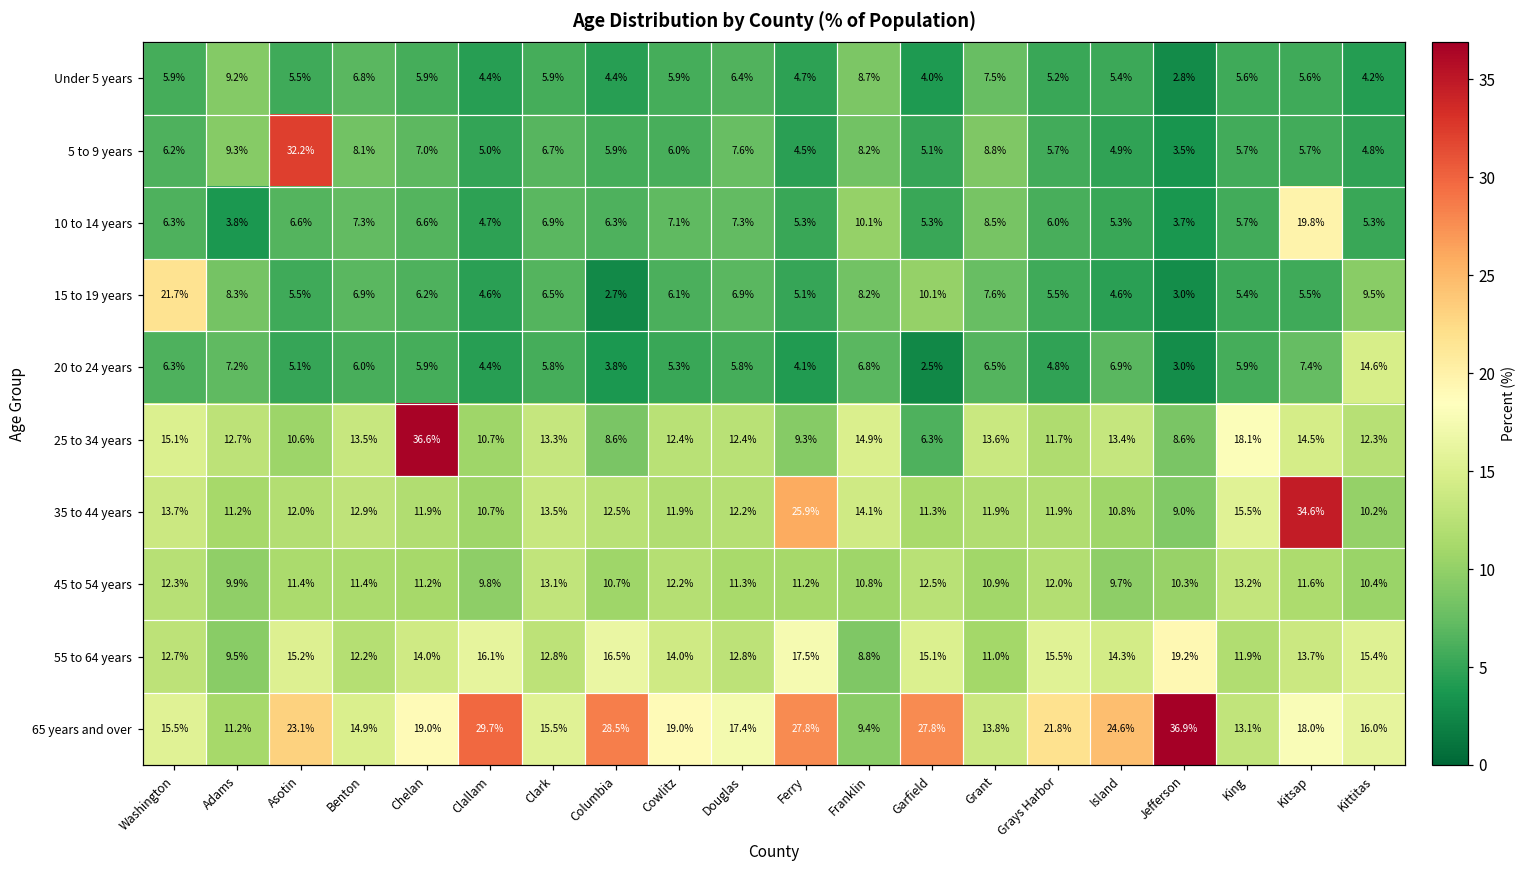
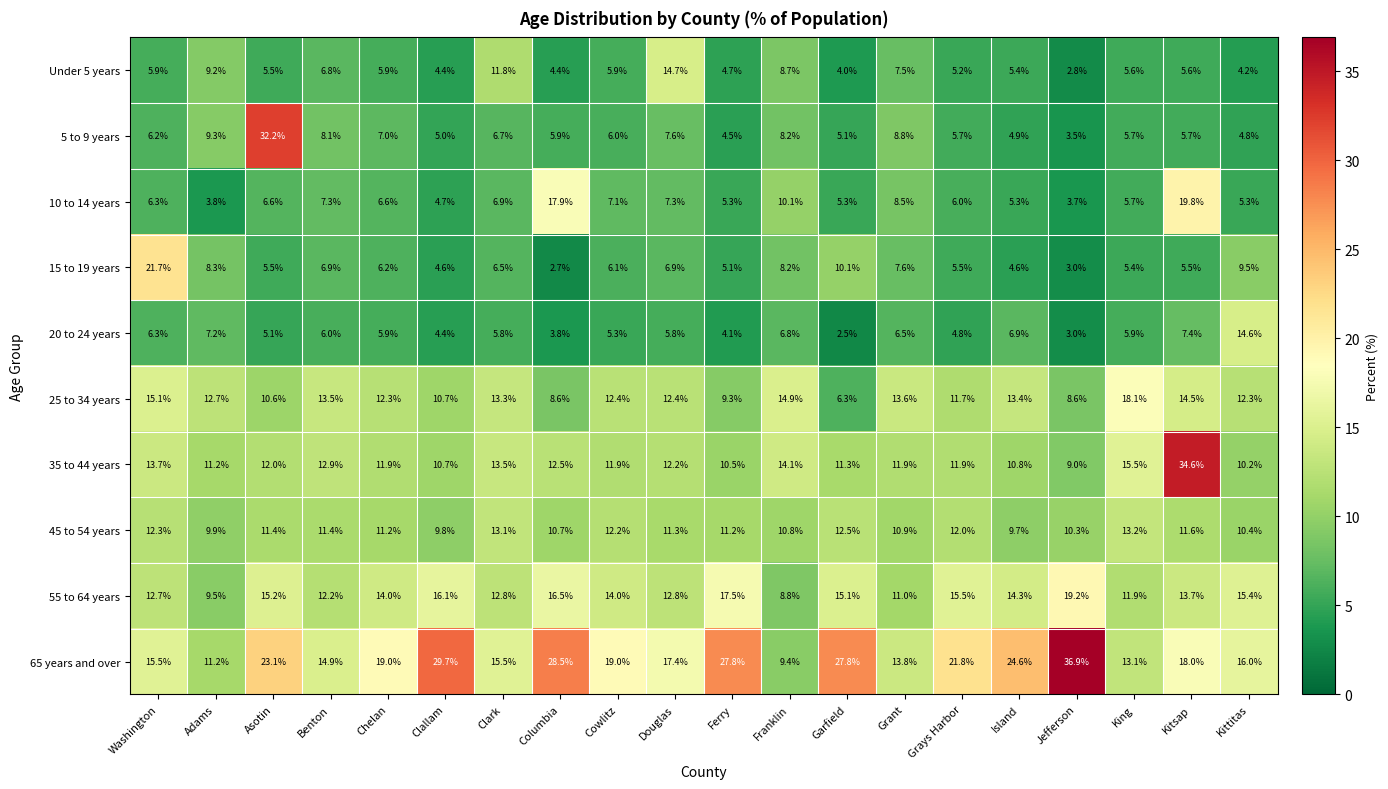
  {
    "Under 5 years": {
      "Washington": "5.9%",
      "Adams": "9.2%",
      "Asotin": "5.5%",
      "Benton": "6.8%",
      "Chelan": "5.9%",
      "Clallam": "4.4%",
-     "Clark": "5.9%",
+     "Clark": "11.8%",
      "Columbia": "4.4%",
      "Cowlitz": "5.9%",
-     "Douglas": "6.4%",
+     "Douglas": "14.7%",
      "Ferry": "4.7%",
      "Franklin": "8.7%",
      "Garfield": "4.0%",
      "Grant": "7.5%",
      "Grays Harbor": "5.2%",
      "Island": "5.4%",
      "Jefferson": "2.8%",
      "King": "5.6%",
      "Kitsap": "5.6%",
      "Kittitas": "4.2%"
    },
    "5 to 9 years": {
      "Washington": "6.2%",
      "Adams": "9.3%",
      "Asotin": "32.2%",
      "Benton": "8.1%",
      "Chelan": "7.0%",
      "Clallam": "5.0%",
      "Clark": "6.7%",
      "Columbia": "5.9%",
      "Cowlitz": "6.0%",
      "Douglas": "7.6%",
      "Ferry": "4.5%",
      "Franklin": "8.2%",
      "Garfield": "5.1%",
      "Grant": "8.8%",
      "Grays Harbor": "5.7%",
      "Island": "4.9%",
      "Jefferson": "3.5%",
      "King": "5.7%",
      "Kitsap": "5.7%",
      "Kittitas": "4.8%"
    },
    "10 to 14 years": {
      "Washington": "6.3%",
      "Adams": "3.8%",
      "Asotin": "6.6%",
      "Benton": "7.3%",
      "Chelan": "6.6%",
      "Clallam": "4.7%",
      "Clark": "6.9%",
-     "Columbia": "6.3%",
+     "Columbia": "17.9%",
      "Cowlitz": "7.1%",
      "Douglas": "7.3%",
      "Ferry": "5.3%",
      "Franklin": "10.1%",
      "Garfield": "5.3%",
      "Grant": "8.5%",
      "Grays Harbor": "6.0%",
      "Island": "5.3%",
      "Jefferson": "3.7%",
      "King": "5.7%",
      "Kitsap": "19.8%",
      "Kittitas": "5.3%"
    },
    "15 to 19 years": {
      "Washington": "21.7%",
      "Adams": "8.3%",
      "Asotin": "5.5%",
      "Benton": "6.9%",
      "Chelan": "6.2%",
      "Clallam": "4.6%",
      "Clark": "6.5%",
      "Columbia": "2.7%",
      "Cowlitz": "6.1%",
      "Douglas": "6.9%",
      "Ferry": "5.1%",
      "Franklin": "8.2%",
      "Garfield": "10.1%",
      "Grant": "7.6%",
      "Grays Harbor": "5.5%",
      "Island": "4.6%",
      "Jefferson": "3.0%",
      "King": "5.4%",
      "Kitsap": "5.5%",
      "Kittitas": "9.5%"
    },
    "20 to 24 years": {
      "Washington": "6.3%",
      "Adams": "7.2%",
      "Asotin": "5.1%",
      "Benton": "6.0%",
      "Chelan": "5.9%",
      "Clallam": "4.4%",
      "Clark": "5.8%",
      "Columbia": "3.8%",
      "Cowlitz": "5.3%",
      "Douglas": "5.8%",
      "Ferry": "4.1%",
      "Franklin": "6.8%",
      "Garfield": "2.5%",
      "Grant": "6.5%",
      "Grays Harbor": "4.8%",
      "Island": "6.9%",
      "Jefferson": "3.0%",
      "King": "5.9%",
      "Kitsap": "7.4%",
      "Kittitas": "14.6%"
    },
    "25 to 34 years": {
      "Washington": "15.1%",
      "Adams": "12.7%",
      "Asotin": "10.6%",
      "Benton": "13.5%",
-     "Chelan": "36.6%",
+     "Chelan": "12.3%",
      "Clallam": "10.7%",
      "Clark": "13.3%",
      "Columbia": "8.6%",
      "Cowlitz": "12.4%",
      "Douglas": "12.4%",
      "Ferry": "9.3%",
      "Franklin": "14.9%",
      "Garfield": "6.3%",
      "Grant": "13.6%",
      "Grays Harbor": "11.7%",
      "Island": "13.4%",
      "Jefferson": "8.6%",
      "King": "18.1%",
      "Kitsap": "14.5%",
      "Kittitas": "12.3%"
    },
    "35 to 44 years": {
      "Washington": "13.7%",
      "Adams": "11.2%",
      "Asotin": "12.0%",
      "Benton": "12.9%",
      "Chelan": "11.9%",
      "Clallam": "10.7%",
      "Clark": "13.5%",
      "Columbia": "12.5%",
      "Cowlitz": "11.9%",
      "Douglas": "12.2%",
-     "Ferry": "25.9%",
+     "Ferry": "10.5%",
      "Franklin": "14.1%",
      "Garfield": "11.3%",
      "Grant": "11.9%",
      "Grays Harbor": "11.9%",
      "Island": "10.8%",
      "Jefferson": "9.0%",
      "King": "15.5%",
      "Kitsap": "34.6%",
      "Kittitas": "10.2%"
    },
    "45 to 54 years": {
      "Washington": "12.3%",
      "Adams": "9.9%",
      "Asotin": "11.4%",
      "Benton": "11.4%",
      "Chelan": "11.2%",
      "Clallam": "9.8%",
      "Clark": "13.1%",
      "Columbia": "10.7%",
      "Cowlitz": "12.2%",
      "Douglas": "11.3%",
      "Ferry": "11.2%",
      "Franklin": "10.8%",
      "Garfield": "12.5%",
      "Grant": "10.9%",
      "Grays Harbor": "12.0%",
      "Island": "9.7%",
      "Jefferson": "10.3%",
      "King": "13.2%",
      "Kitsap": "11.6%",
      "Kittitas": "10.4%"
    },
    "55 to 64 years": {
      "Washington": "12.7%",
      "Adams": "9.5%",
      "Asotin": "15.2%",
      "Benton": "12.2%",
      "Chelan": "14.0%",
      "Clallam": "16.1%",
      "Clark": "12.8%",
      "Columbia": "16.5%",
      "Cowlitz": "14.0%",
      "Douglas": "12.8%",
      "Ferry": "17.5%",
      "Franklin": "8.8%",
      "Garfield": "15.1%",
      "Grant": "11.0%",
      "Grays Harbor": "15.5%",
      "Island": "14.3%",
      "Jefferson": "19.2%",
      "King": "11.9%",
      "Kitsap": "13.7%",
      "Kittitas": "15.4%"
    },
    "65 years and over": {
      "Washington": "15.5%",
      "Adams": "11.2%",
      "Asotin": "23.1%",
      "Benton": "14.9%",
      "Chelan": "19.0%",
      "Clallam": "29.7%",
      "Clark": "15.5%",
      "Columbia": "28.5%",
      "Cowlitz": "19.0%",
      "Douglas": "17.4%",
      "Ferry": "27.8%",
      "Franklin": "9.4%",
      "Garfield": "27.8%",
      "Grant": "13.8%",
      "Grays Harbor": "21.8%",
      "Island": "24.6%",
      "Jefferson": "36.9%",
      "King": "13.1%",
      "Kitsap": "18.0%",
      "Kittitas": "16.0%"
    }
  }
